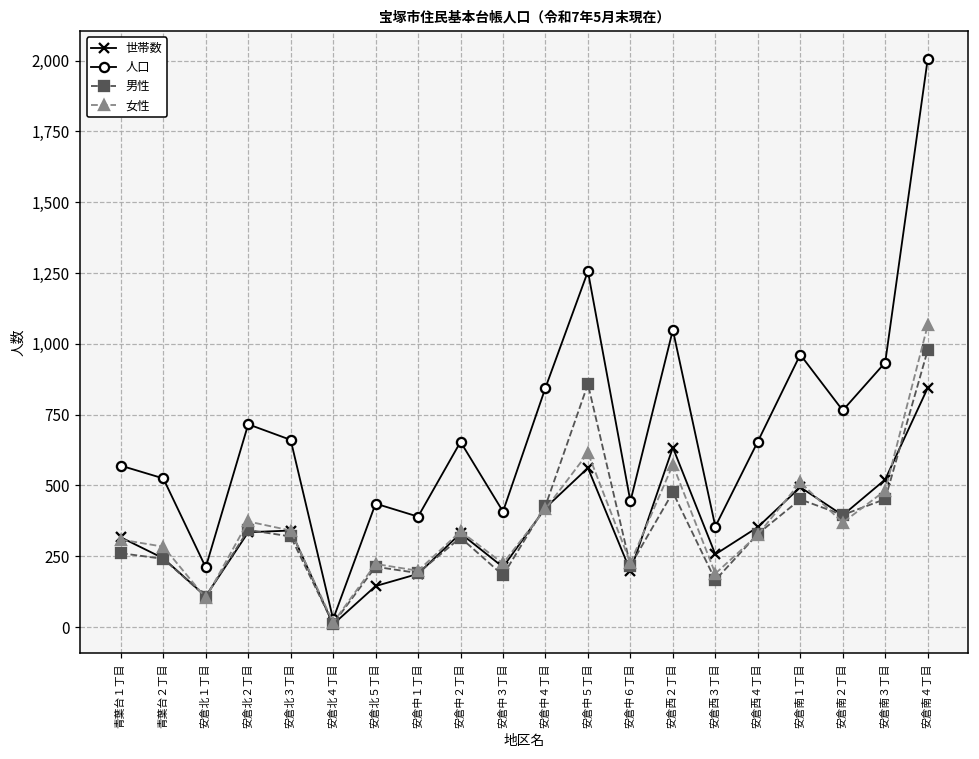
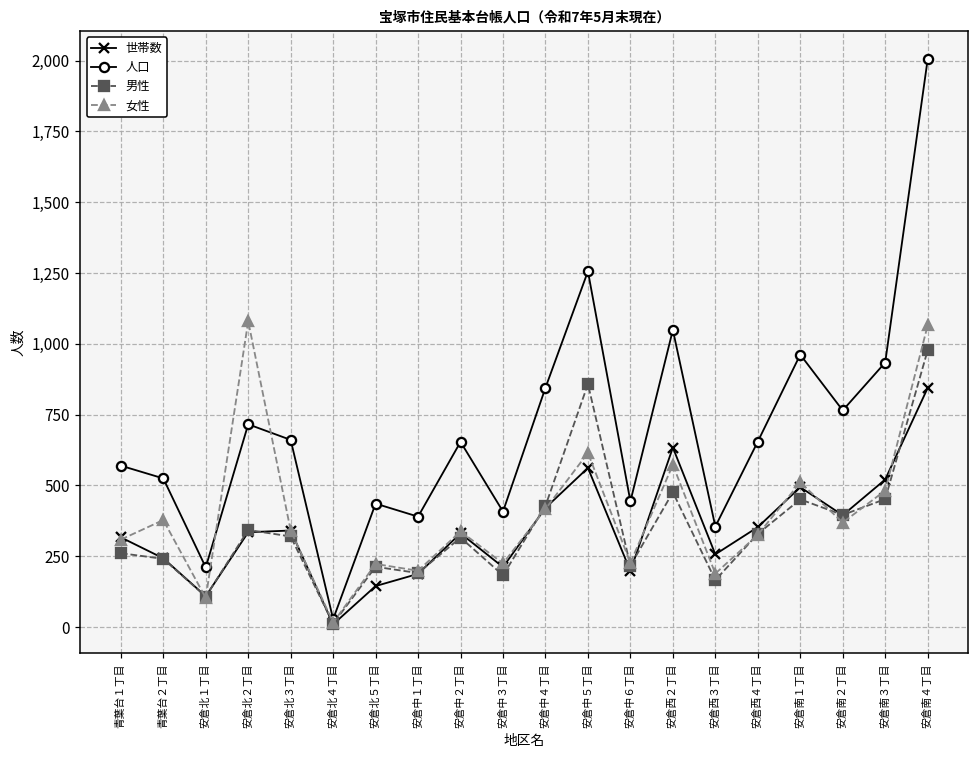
  {
    "男性": {
      "青葉台１丁目": "260",
      "安倉北３丁目": "320",
      "安倉北５丁目": "210",
      "安倉中２丁目": "320",
      "安倉中３丁目": "180",
      "安倉中５丁目": "860",
      "安倉中６丁目": "220",
      "安倉西２丁目": "480",
      "安倉西３丁目": "170",
      "安倉南１丁目": "450",
      "安倉南３丁目": "450",
      "安倉南４丁目": "980"
    },
    "女性": {
-     "青葉台２丁目": "280",
-     "安倉北２丁目": "370",
+     "青葉台２丁目": "380",
+     "安倉北２丁目": "1,080",
      "安倉北５丁目": "220",
      "安倉中３丁目": "230",
      "安倉中５丁目": "620",
      "安倉中６丁目": "230",
      "安倉西２丁目": "570",
      "安倉西３丁目": "190",
      "安倉南１丁目": "510",
      "安倉南２丁目": "370",
      "安倉南３丁目": "480",
      "安倉南４丁目": "1,070"
    }
  }
